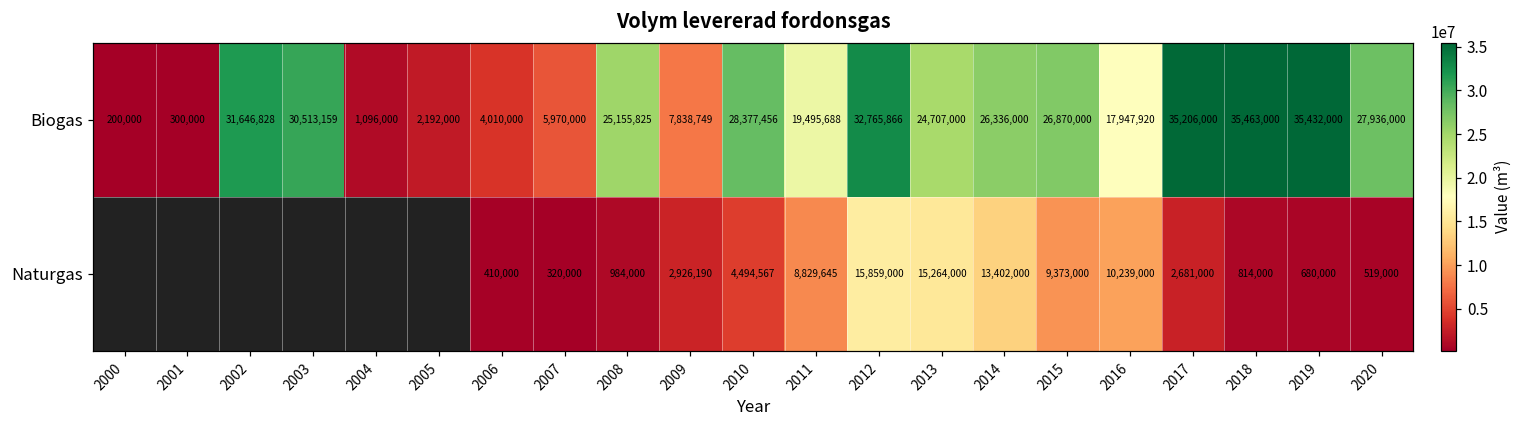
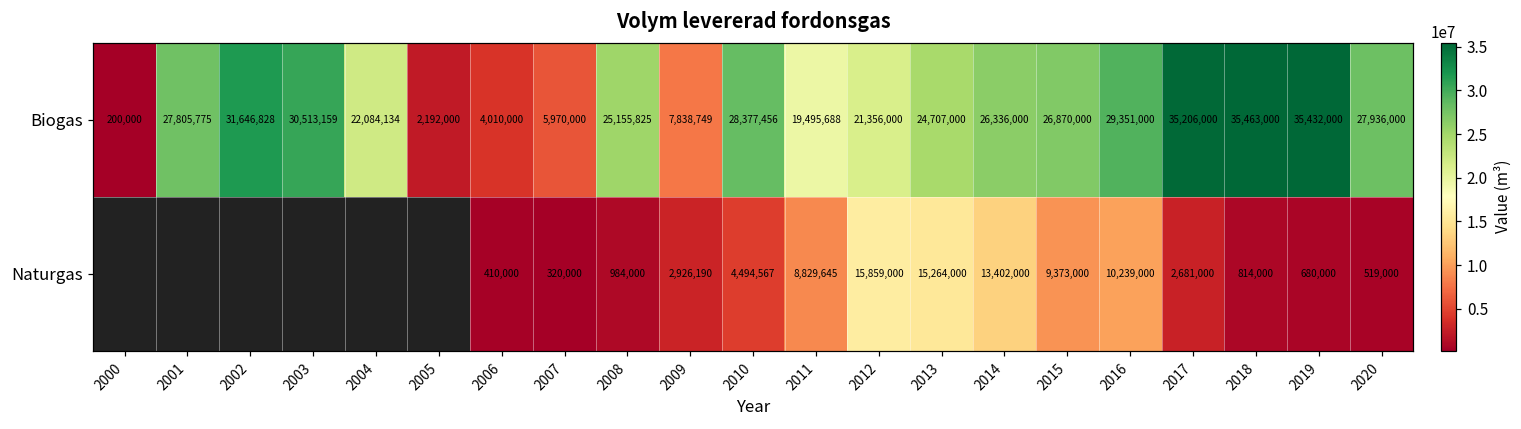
  {
    "Biogas": {
      "2000": "200,000",
-     "2001": "300,000",
+     "2001": "27,805,775",
      "2002": "31,646,828",
      "2003": "30,513,159",
-     "2004": "1,096,000",
+     "2004": "22,084,134",
      "2005": "2,192,000",
      "2006": "4,010,000",
      "2007": "5,970,000",
      "2008": "25,155,825",
      "2009": "7,838,749",
      "2010": "28,377,456",
      "2011": "19,495,688",
-     "2012": "32,765,866",
+     "2012": "21,356,000",
      "2013": "24,707,000",
      "2014": "26,336,000",
      "2015": "26,870,000",
-     "2016": "17,947,920",
+     "2016": "29,351,000",
      "2017": "35,206,000",
      "2018": "35,463,000",
      "2019": "35,432,000",
      "2020": "27,936,000"
    },
    "Naturgas": {
      "2006": "410,000",
      "2007": "320,000",
      "2008": "984,000",
      "2009": "2,926,190",
      "2010": "4,494,567",
      "2011": "8,829,645",
      "2012": "15,859,000",
      "2013": "15,264,000",
      "2014": "13,402,000",
      "2015": "9,373,000",
      "2016": "10,239,000",
      "2017": "2,681,000",
      "2018": "814,000",
      "2019": "680,000",
      "2020": "519,000"
    }
  }
